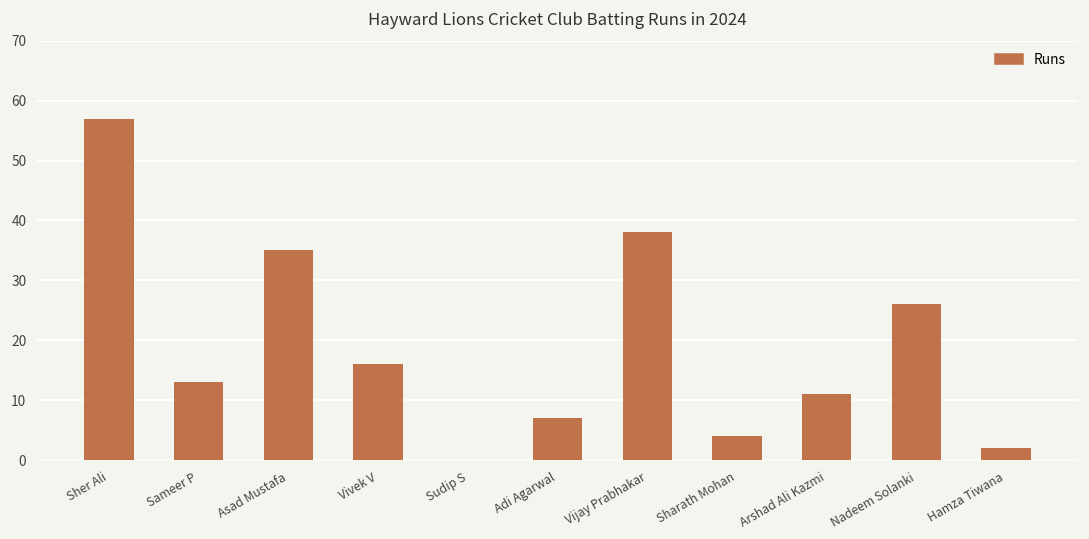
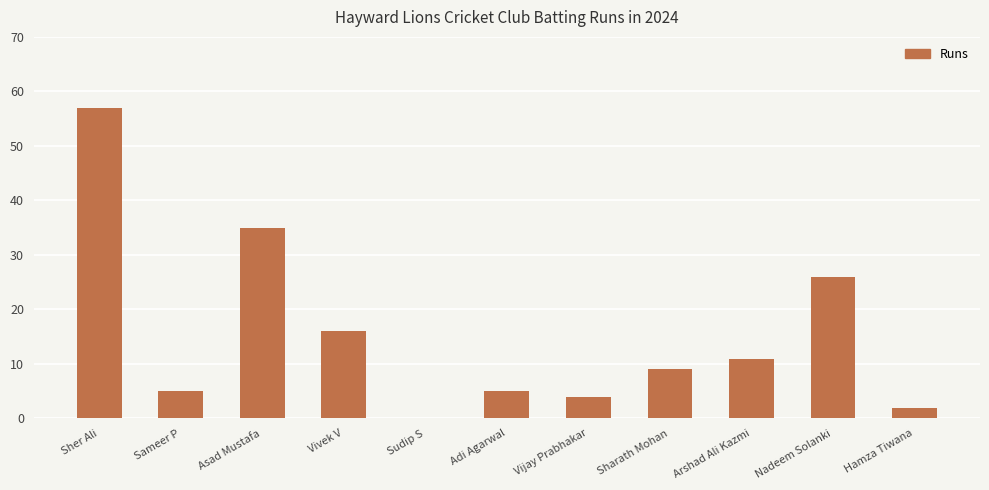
  {
    "Sher Ali": 57,
-   "Sameer P": 13,
+   "Sameer P": 5,
    "Asad Mustafa": 35,
    "Vivek V": 16,
    "Sudip S": 0,
-   "Adi Agarwal": 7,
-   "Vijay Prabhakar": 38,
-   "Sharath Mohan": 4,
+   "Adi Agarwal": 5,
+   "Vijay Prabhakar": 4,
+   "Sharath Mohan": 9,
    "Arshad Ali Kazmi": 11,
    "Nadeem Solanki": 26,
    "Hamza Tiwana": 2
  }
